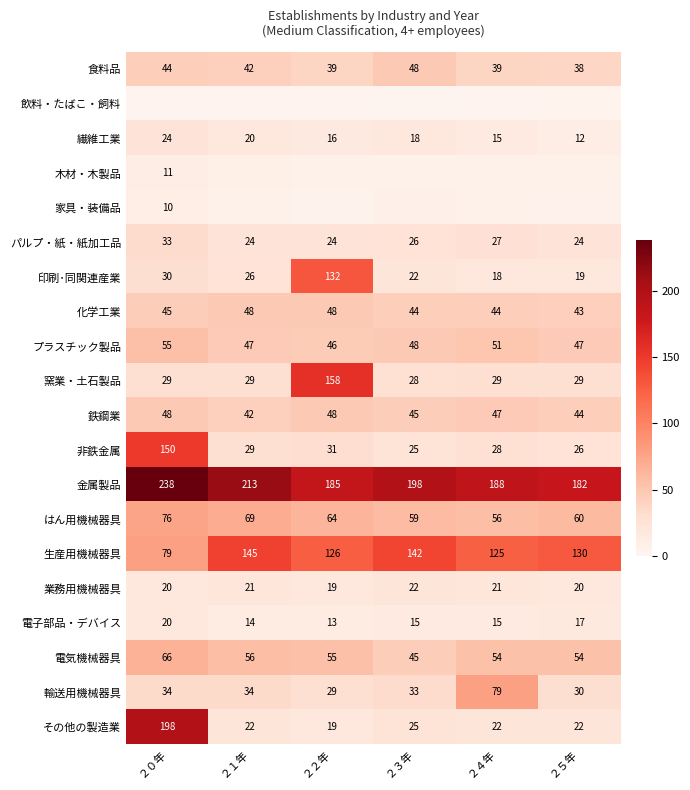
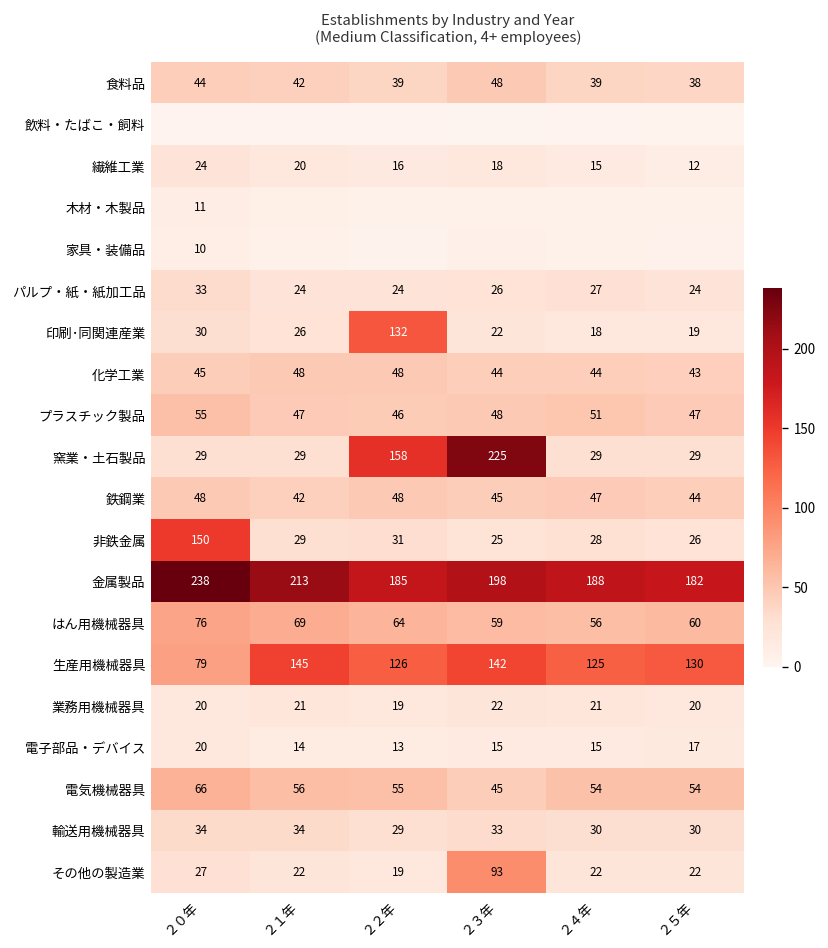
  {
    "食料品": {
      "２０年": 44,
      "２１年": 42,
      "２２年": 39,
      "２３年": 48,
      "２４年": 39,
      "２５年": 38
    },
    "繊維工業": {
      "２０年": 24,
      "２１年": 20,
      "２２年": 16,
      "２３年": 18,
      "２４年": 15,
      "２５年": 12
    },
    "木材・木製品": {
      "２０年": 11
    },
    "家具・装備品": {
      "２０年": 10
    },
    "パルプ・紙・紙加工品": {
      "２０年": 33,
      "２１年": 24,
      "２２年": 24,
      "２３年": 26,
      "２４年": 27,
      "２５年": 24
    },
    "印刷･同関連産業": {
      "２０年": 30,
      "２１年": 26,
      "２２年": 132,
      "２３年": 22,
      "２４年": 18,
      "２５年": 19
    },
    "化学工業": {
      "２０年": 45,
      "２１年": 48,
      "２２年": 48,
      "２３年": 44,
      "２４年": 44,
      "２５年": 43
    },
    "プラスチック製品": {
      "２０年": 55,
      "２１年": 47,
      "２２年": 46,
      "２３年": 48,
      "２４年": 51,
      "２５年": 47
    },
    "窯業・土石製品": {
      "２０年": 29,
      "２１年": 29,
      "２２年": 158,
-     "２３年": 28,
+     "２３年": 225,
      "２４年": 29,
      "２５年": 29
    },
    "鉄鋼業": {
      "２０年": 48,
      "２１年": 42,
      "２２年": 48,
      "２３年": 45,
      "２４年": 47,
      "２５年": 44
    },
    "非鉄金属": {
      "２０年": 150,
      "２１年": 29,
      "２２年": 31,
      "２３年": 25,
      "２４年": 28,
      "２５年": 26
    },
    "金属製品": {
      "２０年": 238,
      "２１年": 213,
      "２２年": 185,
      "２３年": 198,
      "２４年": 188,
      "２５年": 182
    },
    "はん用機械器具": {
      "２０年": 76,
      "２１年": 69,
      "２２年": 64,
      "２３年": 59,
      "２４年": 56,
      "２５年": 60
    },
    "生産用機械器具": {
      "２０年": 79,
      "２１年": 145,
      "２２年": 126,
      "２３年": 142,
      "２４年": 125,
      "２５年": 130
    },
    "業務用機械器具": {
      "２０年": 20,
      "２１年": 21,
      "２２年": 19,
      "２３年": 22,
      "２４年": 21,
      "２５年": 20
    },
    "電子部品・デバイス": {
      "２０年": 20,
      "２１年": 14,
      "２２年": 13,
      "２３年": 15,
      "２４年": 15,
      "２５年": 17
    },
    "電気機械器具": {
      "２０年": 66,
      "２１年": 56,
      "２２年": 55,
      "２３年": 45,
      "２４年": 54,
      "２５年": 54
    },
    "輸送用機械器具": {
      "２０年": 34,
      "２１年": 34,
      "２２年": 29,
      "２３年": 33,
-     "２４年": 79,
+     "２４年": 30,
      "２５年": 30
    },
    "その他の製造業": {
-     "２０年": 198,
+     "２０年": 27,
      "２１年": 22,
      "２２年": 19,
-     "２３年": 25,
+     "２３年": 93,
      "２４年": 22,
      "２５年": 22
    }
  }
